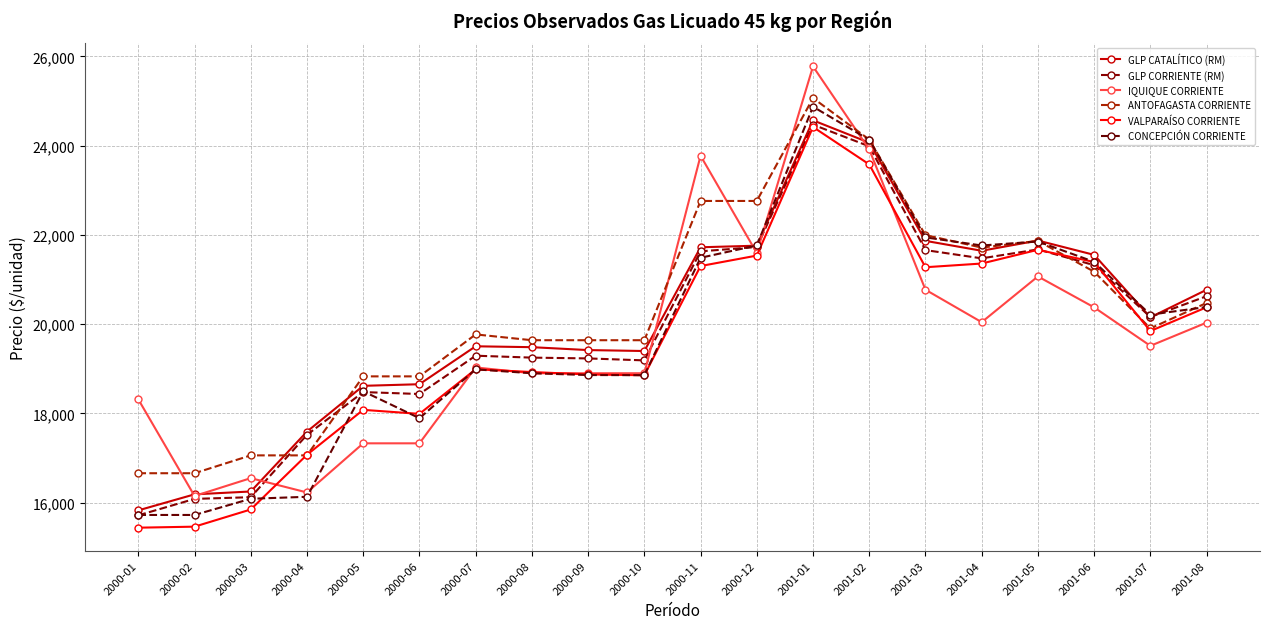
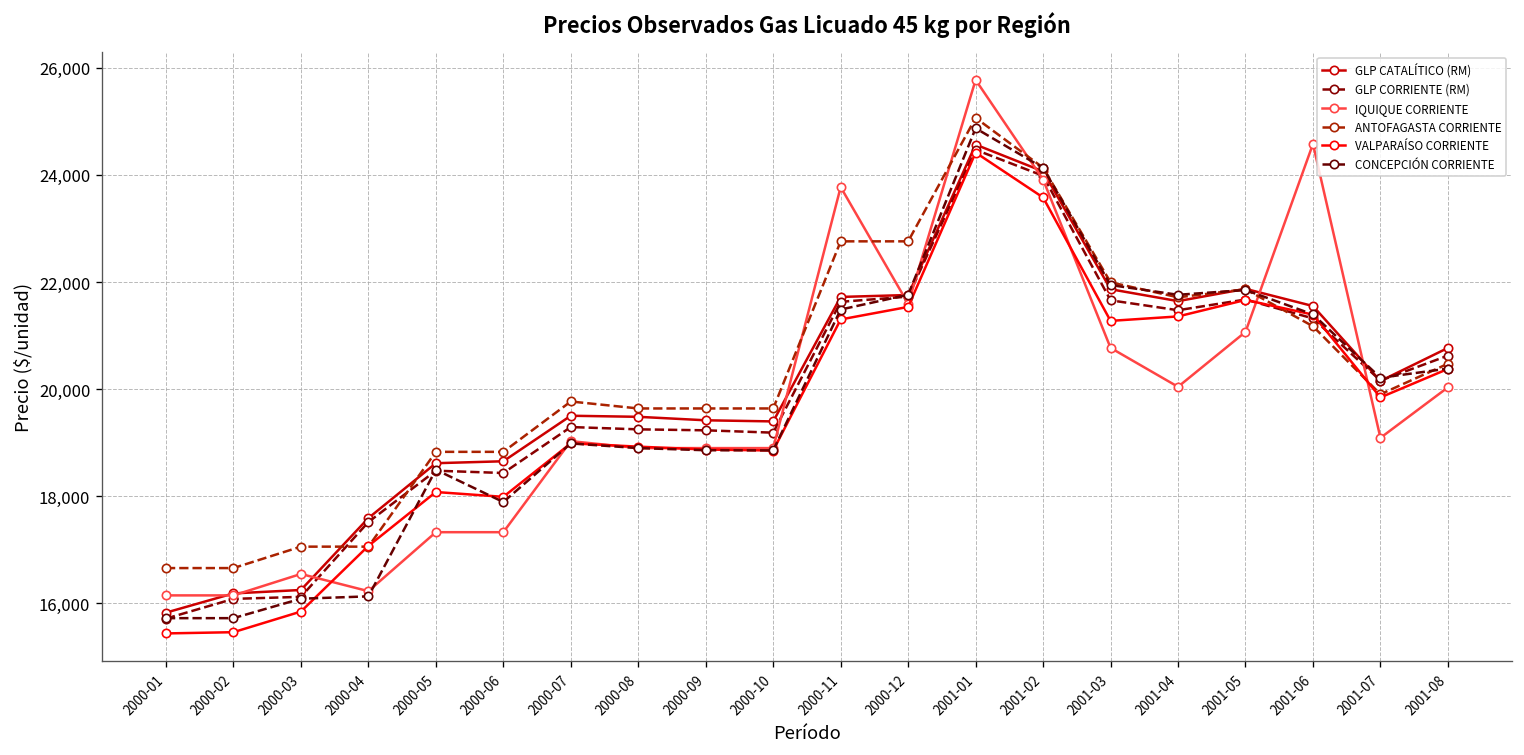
  {
    "IQUIQUE CORRIENTE": {
-     "2000-01": "18,300",
+     "2000-01": "16,200",
      "2000-03": "16,600",
      "2000-04": "16,200",
      "2000-05": "17,300",
      "2000-06": "17,300",
      "2000-11": "23,800",
      "2000-12": "21,600",
      "2001-01": "25,800",
      "2001-02": "23,900",
      "2001-03": "20,800",
      "2001-04": "20,000",
      "2001-05": "21,100",
-     "2001-06": "20,400",
-     "2001-07": "19,500",
+     "2001-06": "24,600",
+     "2001-07": "19,100",
      "2001-08": "20,000"
    }
  }
